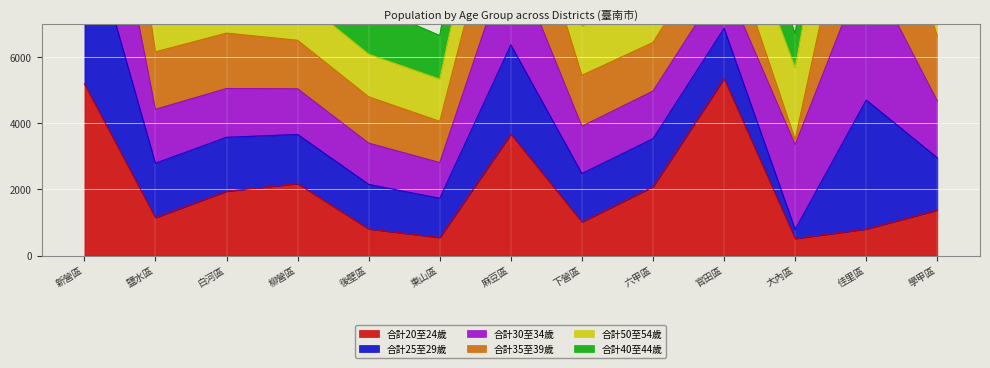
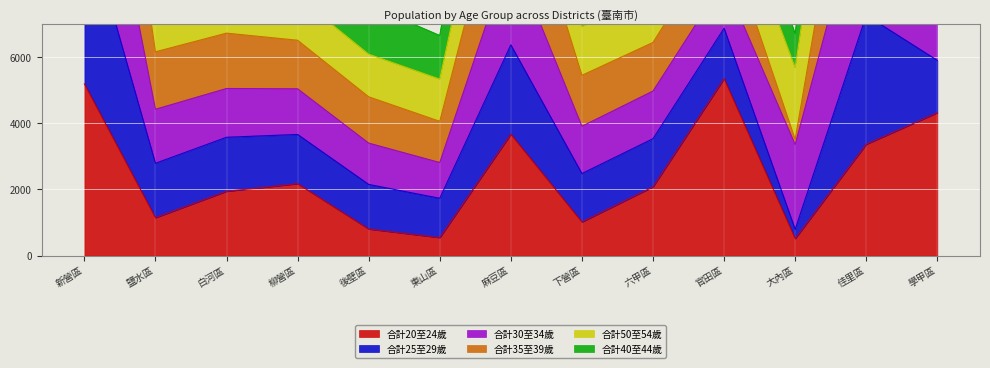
  {
    "合計20至24歲": {
      "新營區": 5200,
      "鹽水區": 1100,
      "白河區": 1900,
      "柳營區": 2200,
      "後壁區": 800,
      "東山區": 500,
      "麻豆區": 3700,
      "下營區": 1000,
      "六甲區": 2100,
      "官田區": 5300,
      "大內區": 500,
-     "佳里區": 800,
-     "學甲區": 1400
+     "佳里區": 3400,
+     "學甲區": 4300
    },
    "合計25至29歲": {
      "鹽水區": 1600,
      "白河區": 1600,
      "柳營區": 1500,
      "後壁區": 1300,
      "東山區": 1200,
      "麻豆區": 2700,
      "下營區": 1500,
      "六甲區": 1500,
      "官田區": 1500,
      "大內區": 300,
      "學甲區": 1600
    },
    "合計30至34歲": {
      "鹽水區": 1600,
      "白河區": 1500,
      "柳營區": 1400,
      "後壁區": 1200,
      "東山區": 1100,
      "下營區": 1400,
      "六甲區": 1400,
      "大內區": 2600
    },
    "合計35至39歲": {
      "鹽水區": 1700,
      "白河區": 1700,
      "柳營區": 1500,
      "後壁區": 1400,
      "東山區": 1200,
      "下營區": 1500,
      "六甲區": 1500,
      "大內區": 200
    },
    "合計50至54歲": {
      "後壁區": 1300,
      "東山區": 1300,
      "下營區": 1500,
      "大內區": 2200
    },
    "合計40至44歲": {
      "東山區": 1300,
      "大內區": 1000
    }
  }
